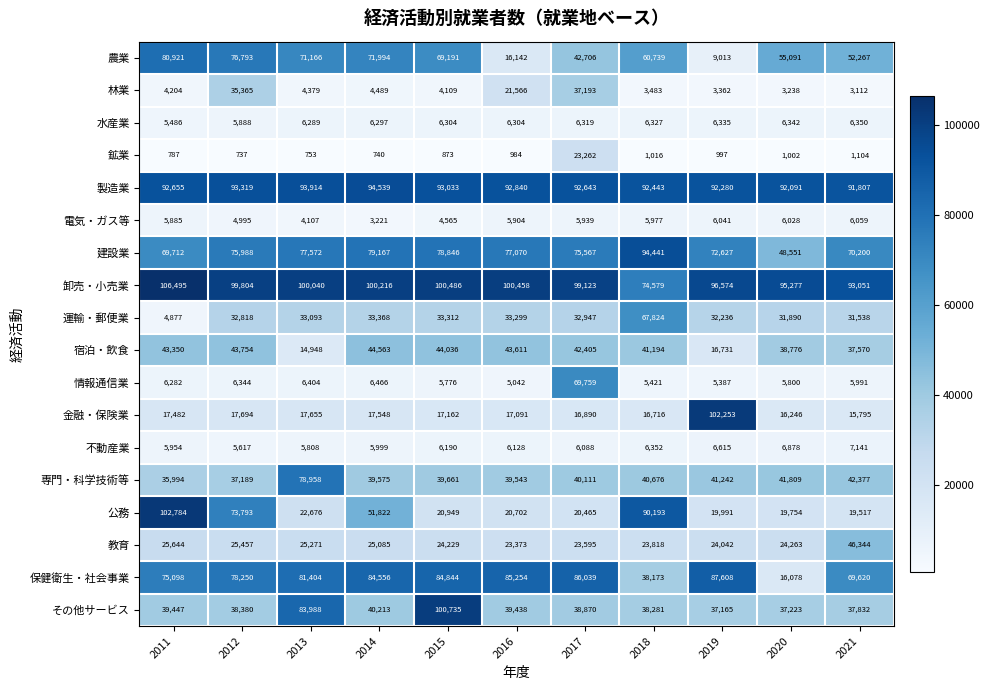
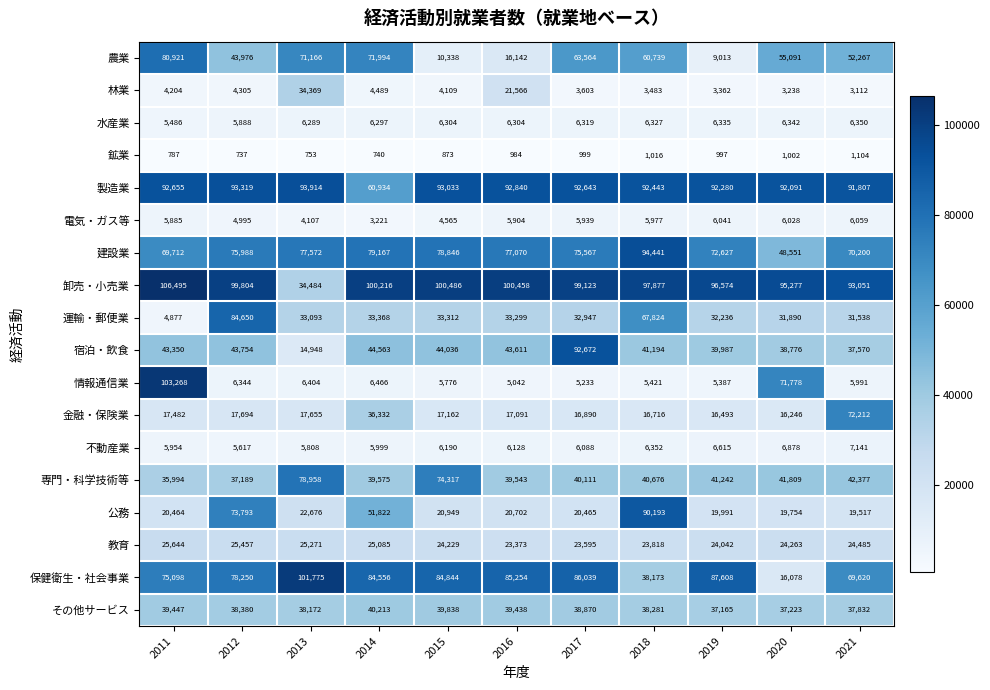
  {
    "農業": {
      "2011": "80,921",
-     "2012": "76,793",
+     "2012": "43,976",
      "2013": "71,166",
      "2014": "71,994",
-     "2015": "69,191",
+     "2015": "10,338",
      "2016": "16,142",
-     "2017": "42,706",
+     "2017": "63,564",
      "2018": "60,739",
      "2019": "9,013",
      "2020": "55,091",
      "2021": "52,267"
    },
    "林業": {
      "2011": "4,204",
-     "2012": "35,365",
-     "2013": "4,379",
+     "2012": "4,305",
+     "2013": "34,369",
      "2014": "4,489",
      "2015": "4,109",
      "2016": "21,566",
-     "2017": "37,193",
+     "2017": "3,603",
      "2018": "3,483",
      "2019": "3,362",
      "2020": "3,238",
      "2021": "3,112"
    },
    "水産業": {
      "2011": "5,486",
      "2012": "5,888",
      "2013": "6,289",
      "2014": "6,297",
      "2015": "6,304",
      "2016": "6,304",
      "2017": "6,319",
      "2018": "6,327",
      "2019": "6,335",
      "2020": "6,342",
      "2021": "6,350"
    },
    "鉱業": {
      "2011": "787",
      "2012": "737",
      "2013": "753",
      "2014": "740",
      "2015": "873",
      "2016": "984",
-     "2017": "23,262",
+     "2017": "999",
      "2018": "1,016",
      "2019": "997",
      "2020": "1,002",
      "2021": "1,104"
    },
    "製造業": {
      "2011": "92,655",
      "2012": "93,319",
      "2013": "93,914",
-     "2014": "94,539",
+     "2014": "60,934",
      "2015": "93,033",
      "2016": "92,840",
      "2017": "92,643",
      "2018": "92,443",
      "2019": "92,280",
      "2020": "92,091",
      "2021": "91,807"
    },
    "電気・ガス等": {
      "2011": "5,885",
      "2012": "4,995",
      "2013": "4,107",
      "2014": "3,221",
      "2015": "4,565",
      "2016": "5,904",
      "2017": "5,939",
      "2018": "5,977",
      "2019": "6,041",
      "2020": "6,028",
      "2021": "6,059"
    },
    "建設業": {
      "2011": "69,712",
      "2012": "75,988",
      "2013": "77,572",
      "2014": "79,167",
      "2015": "78,846",
      "2016": "77,070",
      "2017": "75,567",
      "2018": "94,441",
      "2019": "72,627",
      "2020": "48,551",
      "2021": "70,200"
    },
    "卸売・小売業": {
      "2011": "106,495",
      "2012": "99,804",
-     "2013": "100,040",
+     "2013": "34,484",
      "2014": "100,216",
      "2015": "100,486",
      "2016": "100,458",
      "2017": "99,123",
-     "2018": "74,579",
+     "2018": "97,877",
      "2019": "96,574",
      "2020": "95,277",
      "2021": "93,051"
    },
    "運輸・郵便業": {
      "2011": "4,877",
-     "2012": "32,818",
+     "2012": "84,650",
      "2013": "33,093",
      "2014": "33,368",
      "2015": "33,312",
      "2016": "33,299",
      "2017": "32,947",
      "2018": "67,824",
      "2019": "32,236",
      "2020": "31,890",
      "2021": "31,538"
    },
    "宿泊・飲食": {
      "2011": "43,350",
      "2012": "43,754",
      "2013": "14,948",
      "2014": "44,563",
      "2015": "44,036",
      "2016": "43,611",
-     "2017": "42,405",
+     "2017": "92,672",
      "2018": "41,194",
-     "2019": "16,731",
+     "2019": "39,987",
      "2020": "38,776",
      "2021": "37,570"
    },
    "情報通信業": {
-     "2011": "6,282",
+     "2011": "103,268",
      "2012": "6,344",
      "2013": "6,404",
      "2014": "6,466",
      "2015": "5,776",
      "2016": "5,042",
-     "2017": "69,759",
+     "2017": "5,233",
      "2018": "5,421",
      "2019": "5,387",
-     "2020": "5,800",
+     "2020": "71,778",
      "2021": "5,991"
    },
    "金融・保険業": {
      "2011": "17,482",
      "2012": "17,694",
      "2013": "17,655",
-     "2014": "17,548",
+     "2014": "36,332",
      "2015": "17,162",
      "2016": "17,091",
      "2017": "16,890",
      "2018": "16,716",
-     "2019": "102,253",
+     "2019": "16,493",
      "2020": "16,246",
-     "2021": "15,795"
+     "2021": "72,212"
    },
    "不動産業": {
      "2011": "5,954",
      "2012": "5,617",
      "2013": "5,808",
      "2014": "5,999",
      "2015": "6,190",
      "2016": "6,128",
      "2017": "6,088",
      "2018": "6,352",
      "2019": "6,615",
      "2020": "6,878",
      "2021": "7,141"
    },
    "専門・科学技術等": {
      "2011": "35,994",
      "2012": "37,189",
      "2013": "78,958",
      "2014": "39,575",
-     "2015": "39,661",
+     "2015": "74,317",
      "2016": "39,543",
      "2017": "40,111",
      "2018": "40,676",
      "2019": "41,242",
      "2020": "41,809",
      "2021": "42,377"
    },
    "公務": {
-     "2011": "102,784",
+     "2011": "20,464",
      "2012": "73,793",
      "2013": "22,676",
      "2014": "51,822",
      "2015": "20,949",
      "2016": "20,702",
      "2017": "20,465",
      "2018": "90,193",
      "2019": "19,991",
      "2020": "19,754",
      "2021": "19,517"
    },
    "教育": {
      "2011": "25,644",
      "2012": "25,457",
      "2013": "25,271",
      "2014": "25,085",
      "2015": "24,229",
      "2016": "23,373",
      "2017": "23,595",
      "2018": "23,818",
      "2019": "24,042",
      "2020": "24,263",
-     "2021": "46,344"
+     "2021": "24,485"
    },
    "保健衛生・社会事業": {
      "2011": "75,098",
      "2012": "78,250",
-     "2013": "81,404",
+     "2013": "101,775",
      "2014": "84,556",
      "2015": "84,844",
      "2016": "85,254",
      "2017": "86,039",
      "2018": "38,173",
      "2019": "87,608",
      "2020": "16,078",
      "2021": "69,620"
    },
    "その他サービス": {
      "2011": "39,447",
      "2012": "38,380",
-     "2013": "83,988",
+     "2013": "38,172",
      "2014": "40,213",
-     "2015": "100,735",
+     "2015": "39,838",
      "2016": "39,438",
      "2017": "38,870",
      "2018": "38,281",
      "2019": "37,165",
      "2020": "37,223",
      "2021": "37,832"
    }
  }
